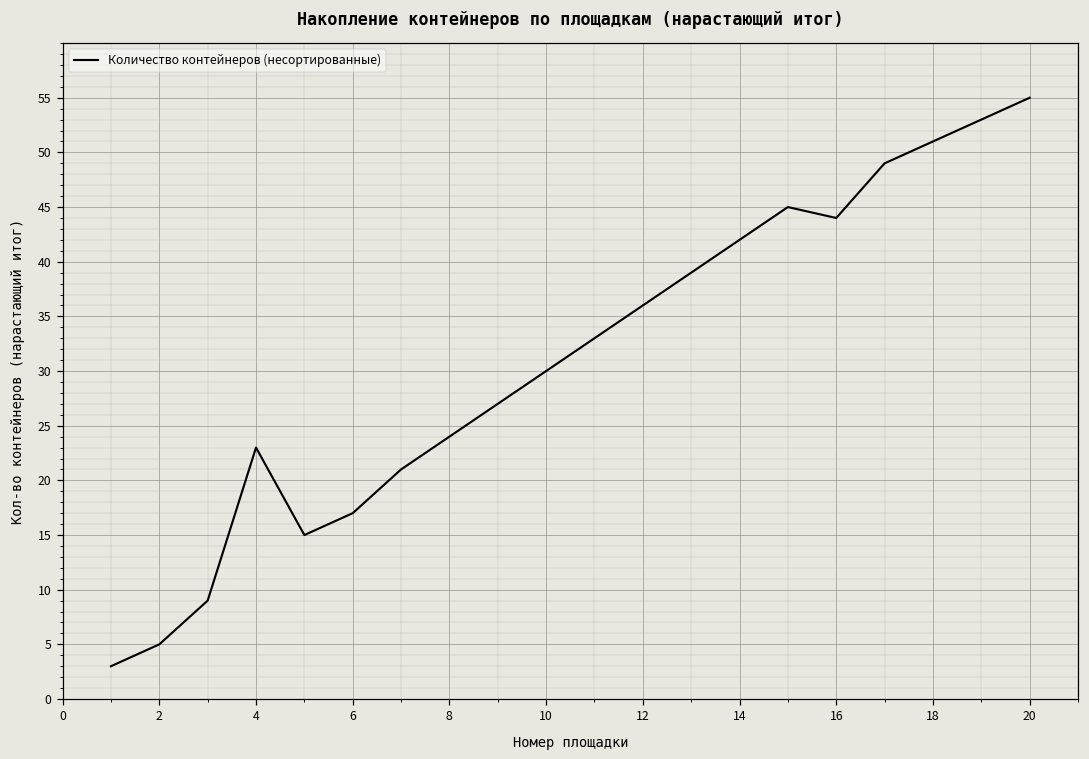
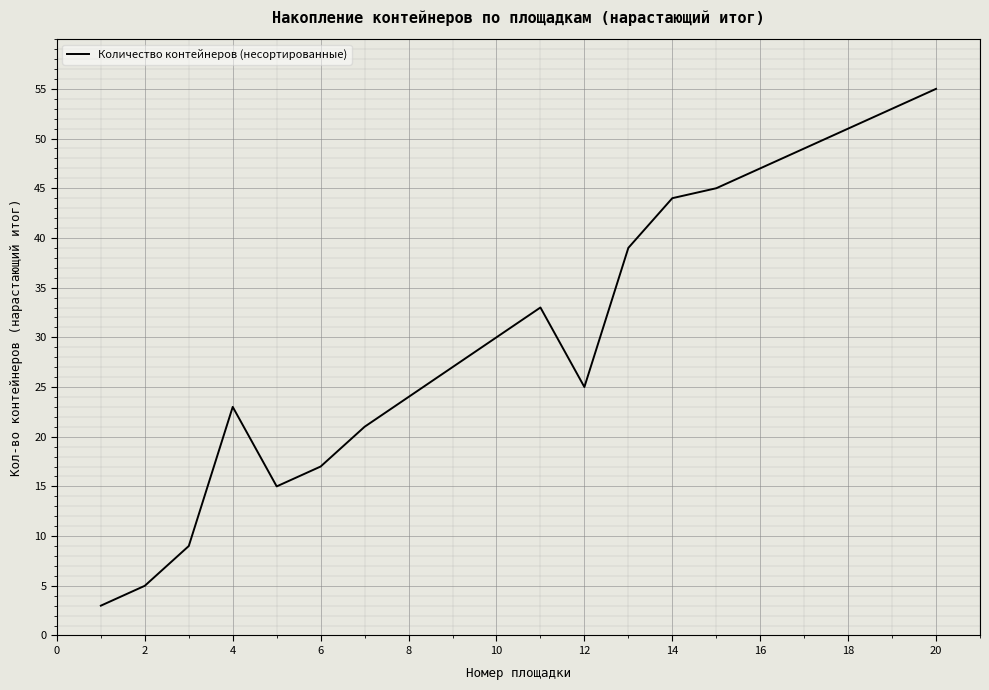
  {
    "2": 5,
    "4": 23,
    "6": 17,
    "8": 24,
    "10": 30,
-   "12": 36,
-   "14": 42,
-   "16": 44,
+   "12": 25,
+   "14": 44,
+   "16": 47,
    "18": 51,
    "20": 55
  }
